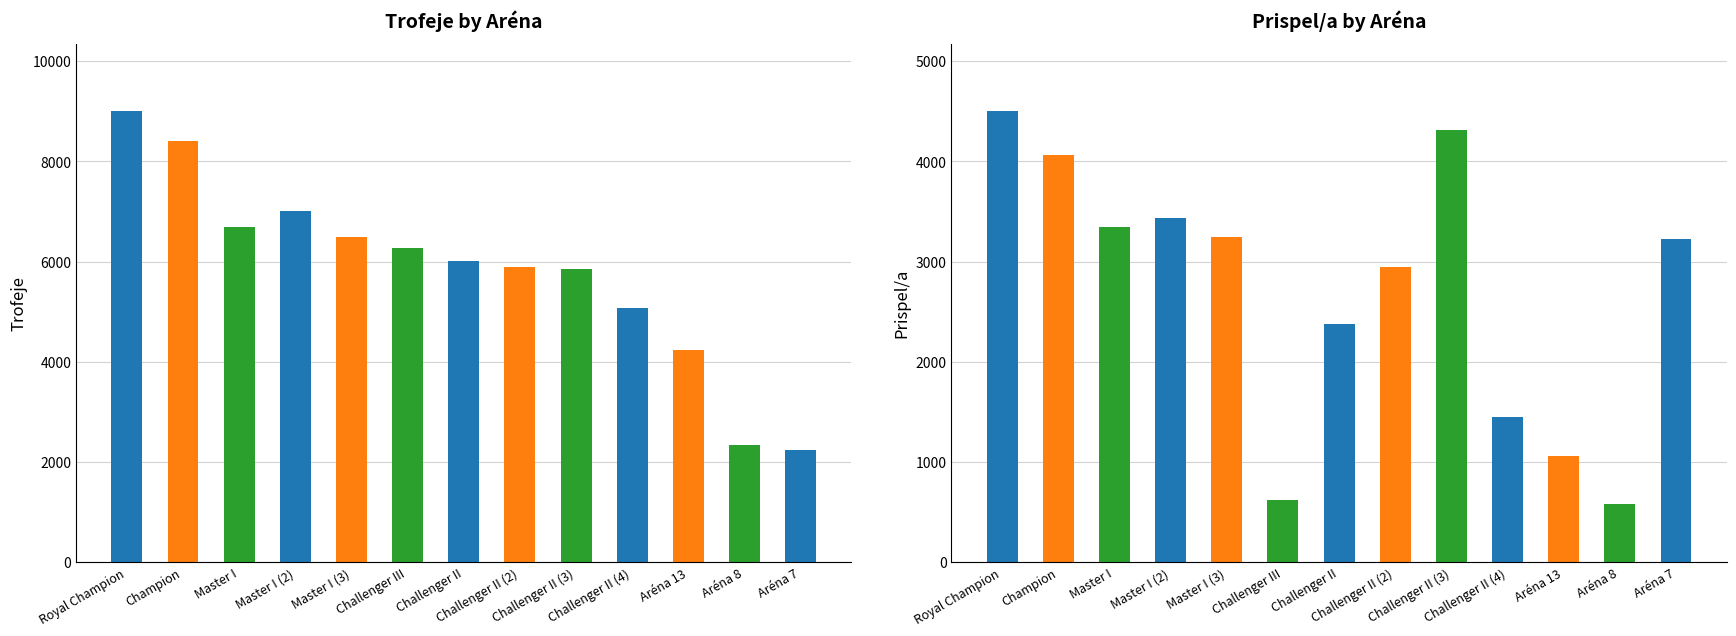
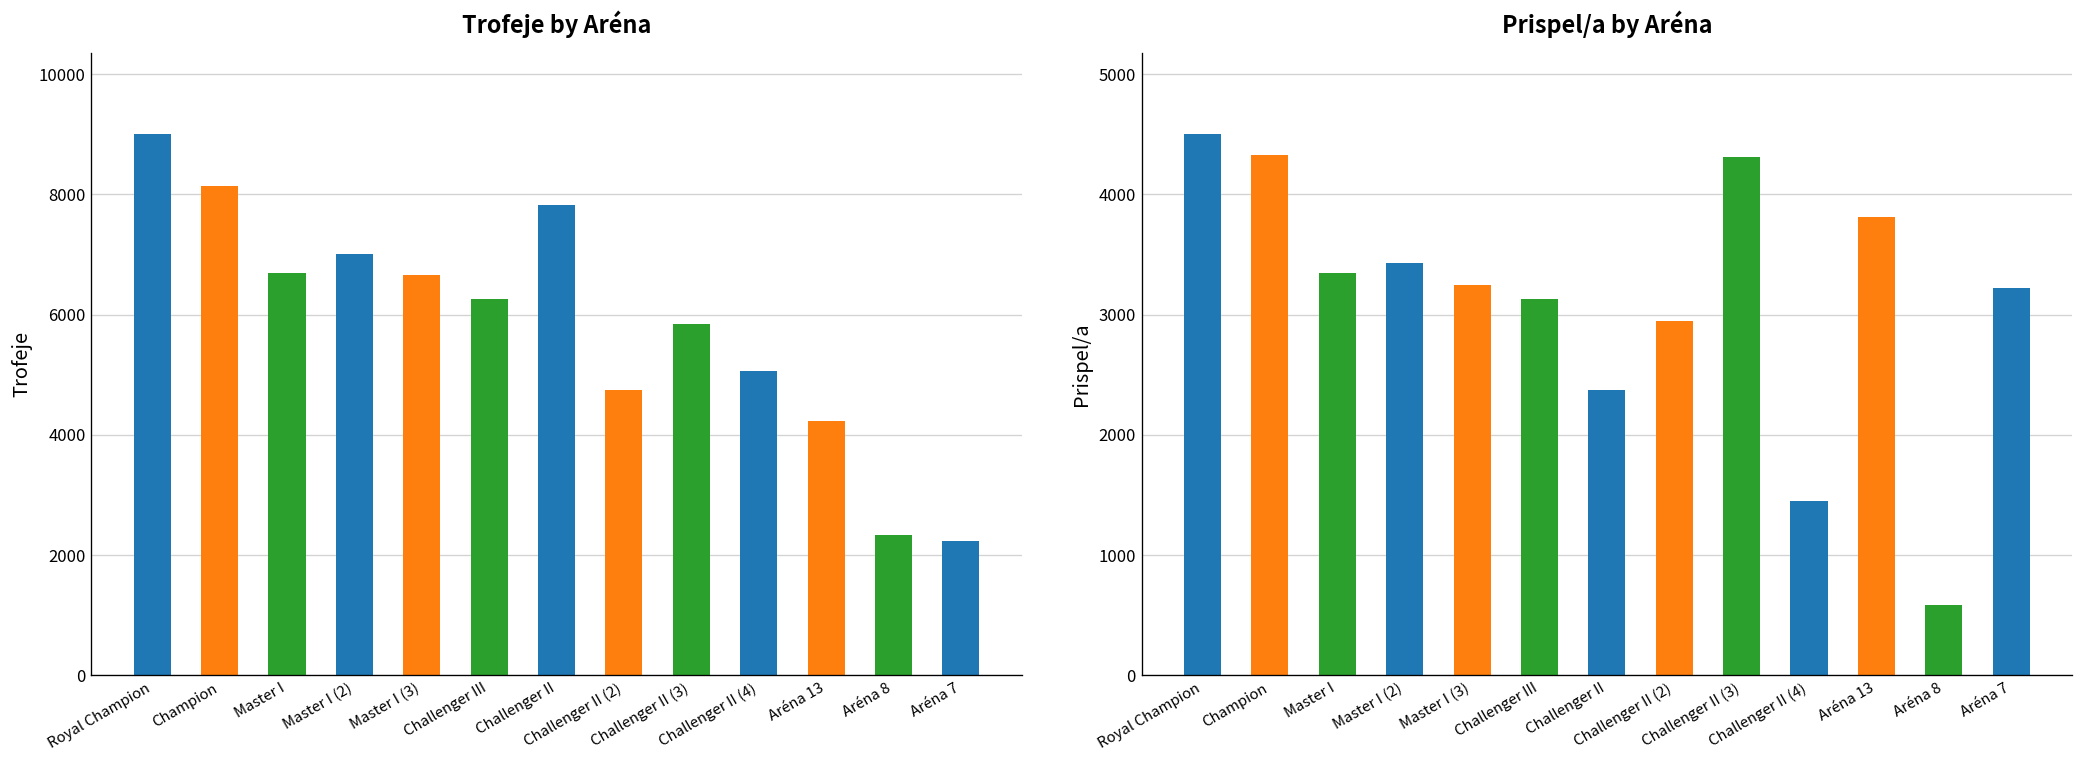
  {
    "Trofeje by Aréna": {
      "Royal Champion": 9000,
-     "Champion": 8400,
+     "Champion": 8100,
      "Master I": 6700,
      "Master I (2)": 7000,
-     "Master I (3)": 6500,
+     "Master I (3)": 6700,
      "Challenger III": 6300,
-     "Challenger II": 6000,
-     "Challenger II (2)": 5900,
+     "Challenger II": 7800,
+     "Challenger II (2)": 4700,
      "Challenger II (3)": 5900,
      "Challenger II (4)": 5100,
      "Aréna 13": 4200,
      "Aréna 8": 2300,
      "Aréna 7": 2200
    },
    "Prispel/a by Aréna": {
      "Royal Champion": 4500,
-     "Champion": 4070,
+     "Champion": 4330,
      "Master I": 3350,
      "Master I (2)": 3430,
      "Master I (3)": 3250,
-     "Challenger III": 620,
+     "Challenger III": 3130,
      "Challenger II": 2380,
      "Challenger II (2)": 2950,
      "Challenger II (3)": 4320,
      "Challenger II (4)": 1450,
-     "Aréna 13": 1060,
+     "Aréna 13": 3810,
      "Aréna 8": 580,
      "Aréna 7": 3230
    }
  }
